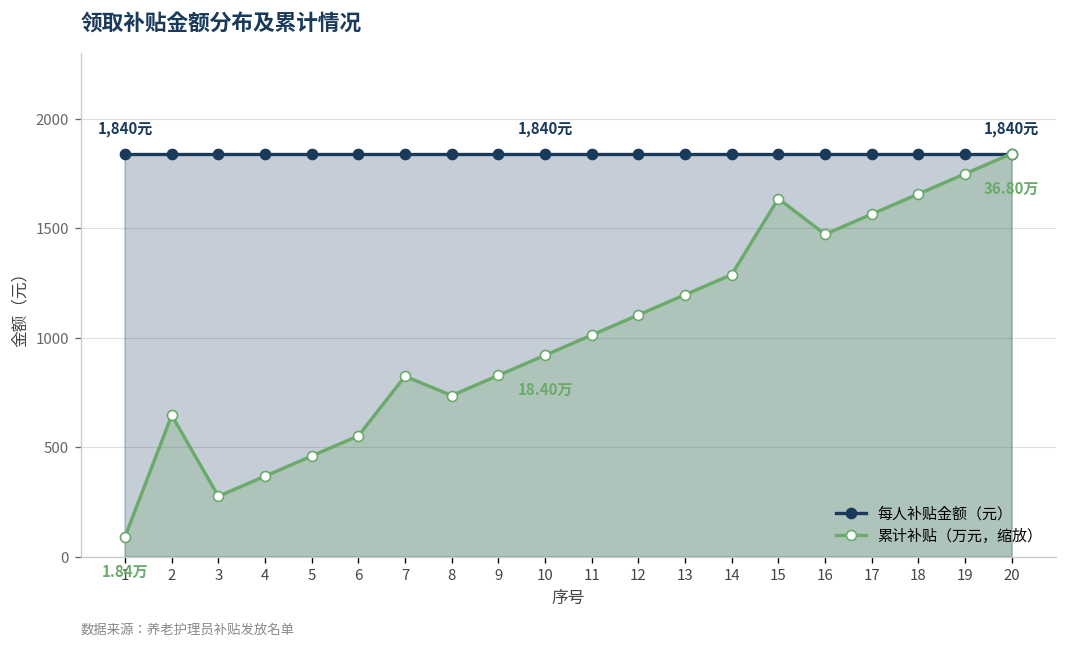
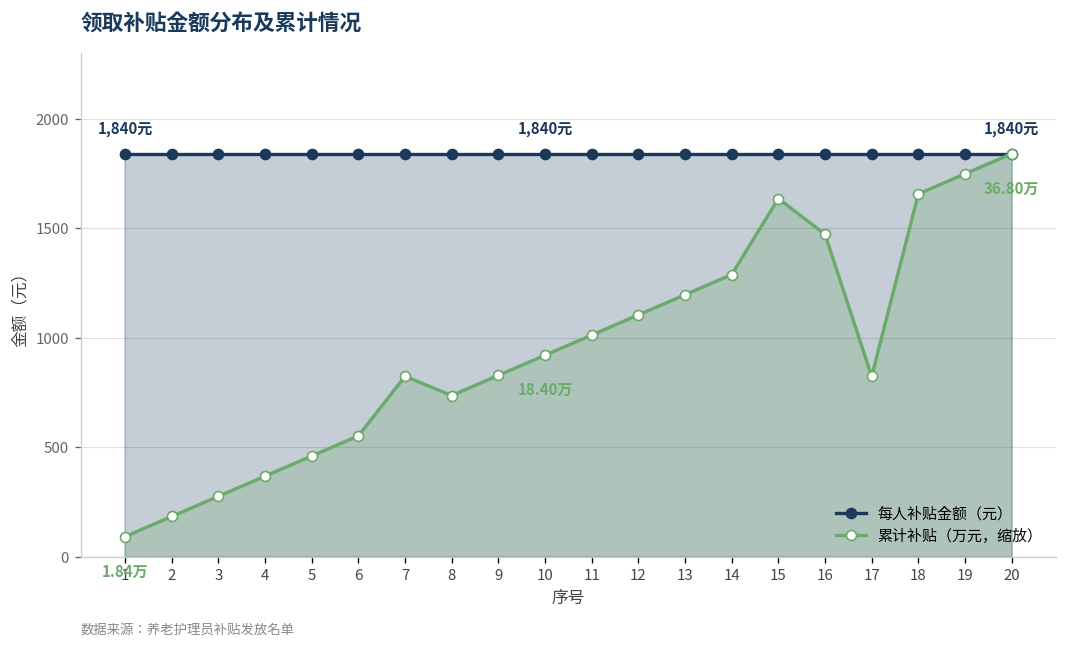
  {
    "每人补贴金额（元）": {
      "1": "1,840元",
      "10": "1,840元"
    },
    "累计补贴（万元，缩放）": {
-     "2": "650",
+     "2": "180",
      "3": "280",
      "4": "370",
      "5": "460",
      "6": "550",
      "7": "820",
      "8": "740",
      "10": "920",
      "11": "1010",
      "12": "1100",
      "13": "1200",
      "14": "1290",
      "15": "1640",
      "16": "1470",
-     "17": "1560",
+     "17": "820",
      "18": "1660"
    }
  }
